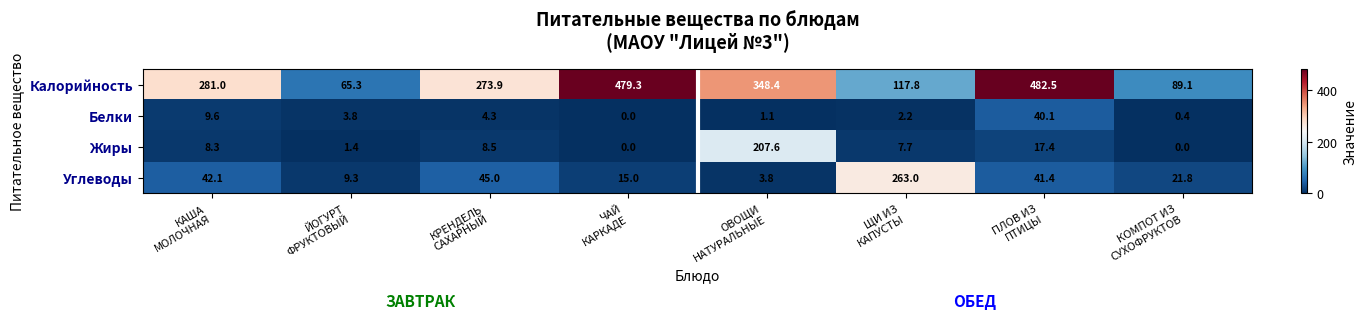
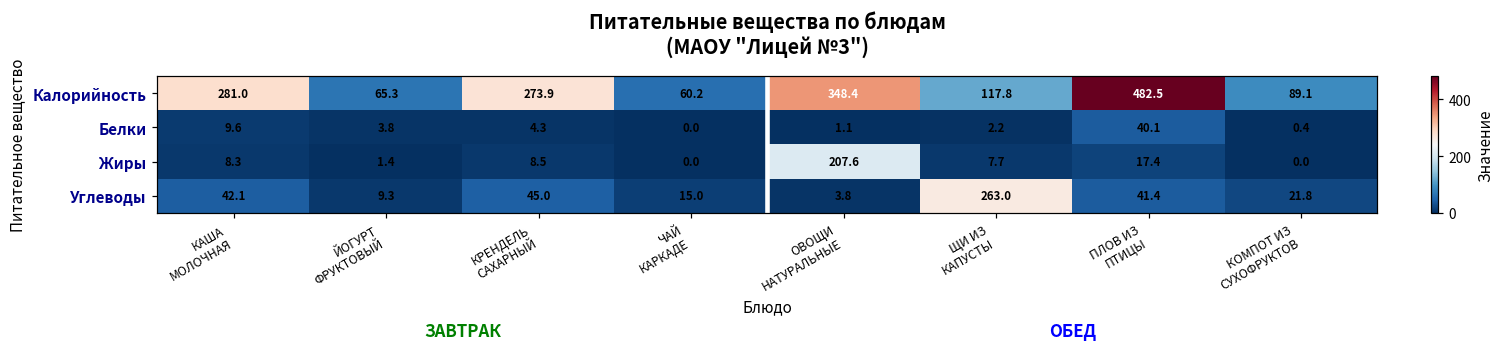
  {
    "Калорийность": {
      "КАША МОЛОЧНАЯ": 281.0,
      "ЙОГУРТ ФРУКТОВЫЙ": 65.3,
      "КРЕНДЕЛЬ САХАРНЫЙ": 273.9,
-     "ЧАЙ КАРКАДЕ": 479.3,
+     "ЧАЙ КАРКАДЕ": 60.2,
      "ОВОЩИ НАТУРАЛЬНЫЕ": 348.4,
      "ЩИ ИЗ КАПУСТЫ": 117.8,
      "ПЛОВ ИЗ ПТИЦЫ": 482.5,
      "КОМПОТ ИЗ СУХОФРУКТОВ": 89.1
    },
    "Белки": {
      "КАША МОЛОЧНАЯ": 9.6,
      "ЙОГУРТ ФРУКТОВЫЙ": 3.8,
      "КРЕНДЕЛЬ САХАРНЫЙ": 4.3,
      "ЧАЙ КАРКАДЕ": 0.0,
      "ОВОЩИ НАТУРАЛЬНЫЕ": 1.1,
      "ЩИ ИЗ КАПУСТЫ": 2.2,
      "ПЛОВ ИЗ ПТИЦЫ": 40.1,
      "КОМПОТ ИЗ СУХОФРУКТОВ": 0.4
    },
    "Жиры": {
      "КАША МОЛОЧНАЯ": 8.3,
      "ЙОГУРТ ФРУКТОВЫЙ": 1.4,
      "КРЕНДЕЛЬ САХАРНЫЙ": 8.5,
      "ЧАЙ КАРКАДЕ": 0.0,
      "ОВОЩИ НАТУРАЛЬНЫЕ": 207.6,
      "ЩИ ИЗ КАПУСТЫ": 7.7,
      "ПЛОВ ИЗ ПТИЦЫ": 17.4,
      "КОМПОТ ИЗ СУХОФРУКТОВ": 0.0
    },
    "Углеводы": {
      "КАША МОЛОЧНАЯ": 42.1,
      "ЙОГУРТ ФРУКТОВЫЙ": 9.3,
      "КРЕНДЕЛЬ САХАРНЫЙ": 45.0,
      "ЧАЙ КАРКАДЕ": 15.0,
      "ОВОЩИ НАТУРАЛЬНЫЕ": 3.8,
      "ЩИ ИЗ КАПУСТЫ": 263.0,
      "ПЛОВ ИЗ ПТИЦЫ": 41.4,
      "КОМПОТ ИЗ СУХОФРУКТОВ": 21.8
    }
  }
